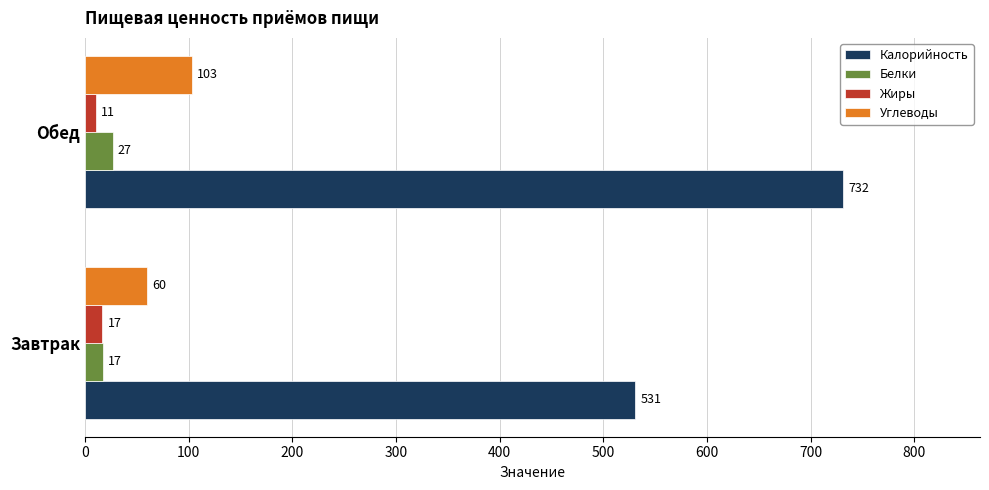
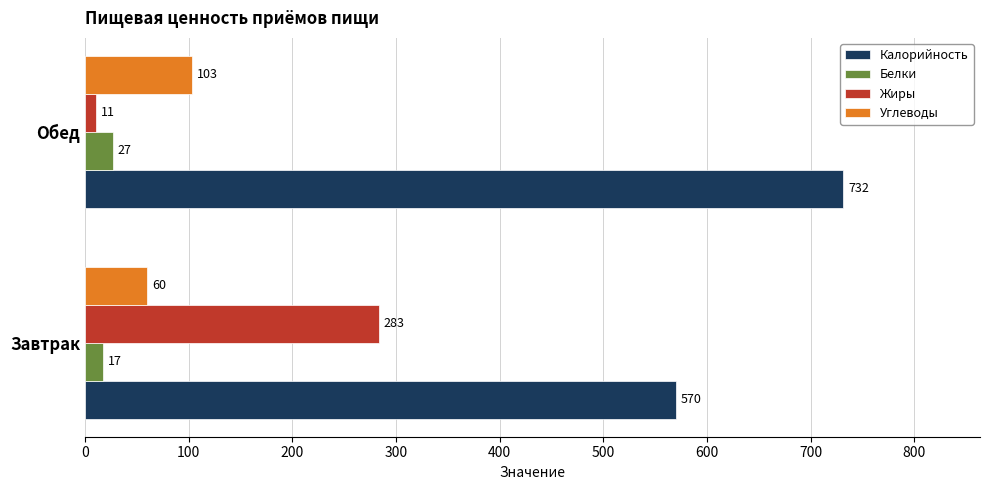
  {
    "Калорийность": {
      "Обед": 732,
-     "Завтрак": 531
+     "Завтрак": 570
    },
    "Белки": {
      "Обед": 27,
      "Завтрак": 17
    },
    "Жиры": {
      "Обед": 11,
-     "Завтрак": 17
+     "Завтрак": 283
    },
    "Углеводы": {
      "Обед": 103,
      "Завтрак": 60
    }
  }
